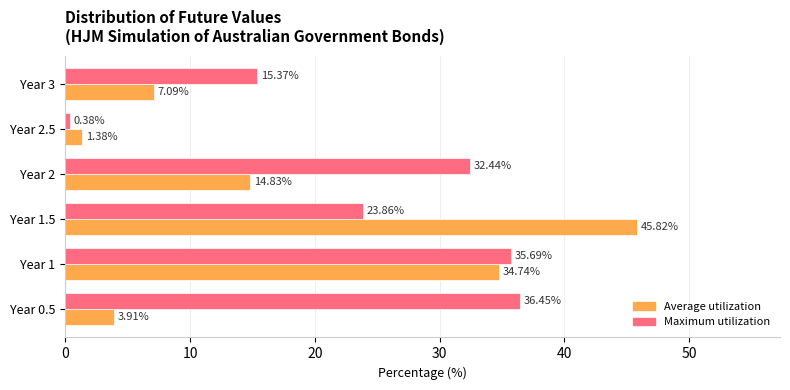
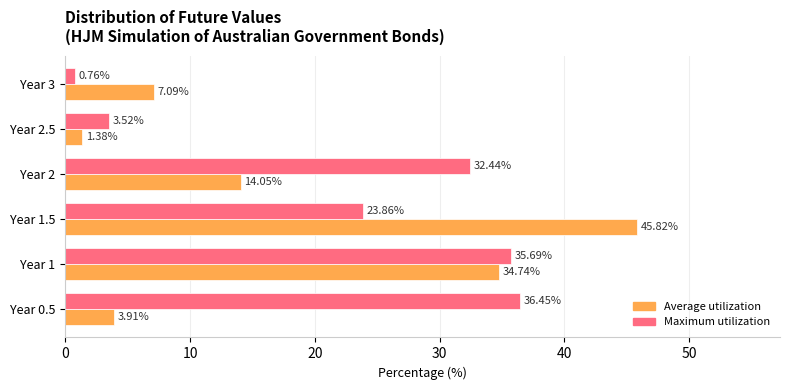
  {
    "Average utilization": {
      "Year 3": "7.09%",
      "Year 2.5": "1.38%",
-     "Year 2": "14.83%",
+     "Year 2": "14.05%",
      "Year 1.5": "45.82%",
      "Year 1": "34.74%",
      "Year 0.5": "3.91%"
    },
    "Maximum utilization": {
-     "Year 3": "15.37%",
-     "Year 2.5": "0.38%",
+     "Year 3": "0.76%",
+     "Year 2.5": "3.52%",
      "Year 2": "32.44%",
      "Year 1.5": "23.86%",
      "Year 1": "35.69%",
      "Year 0.5": "36.45%"
    }
  }
